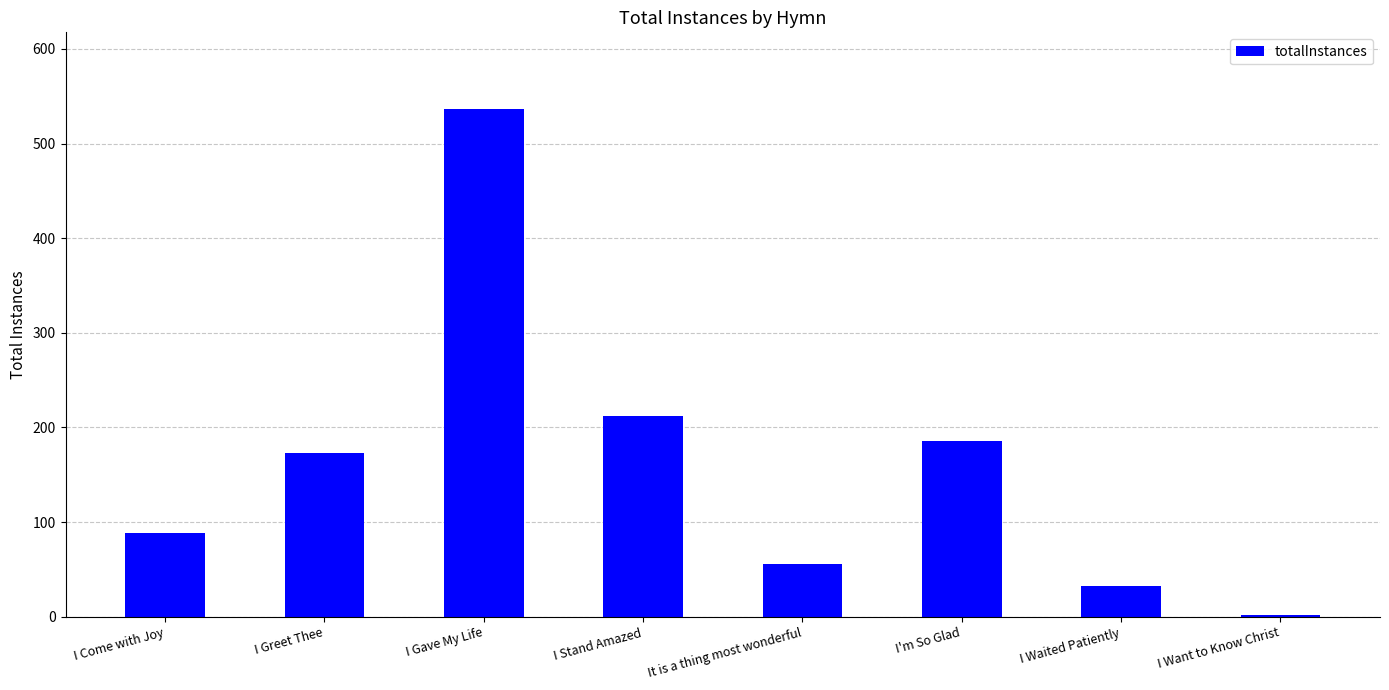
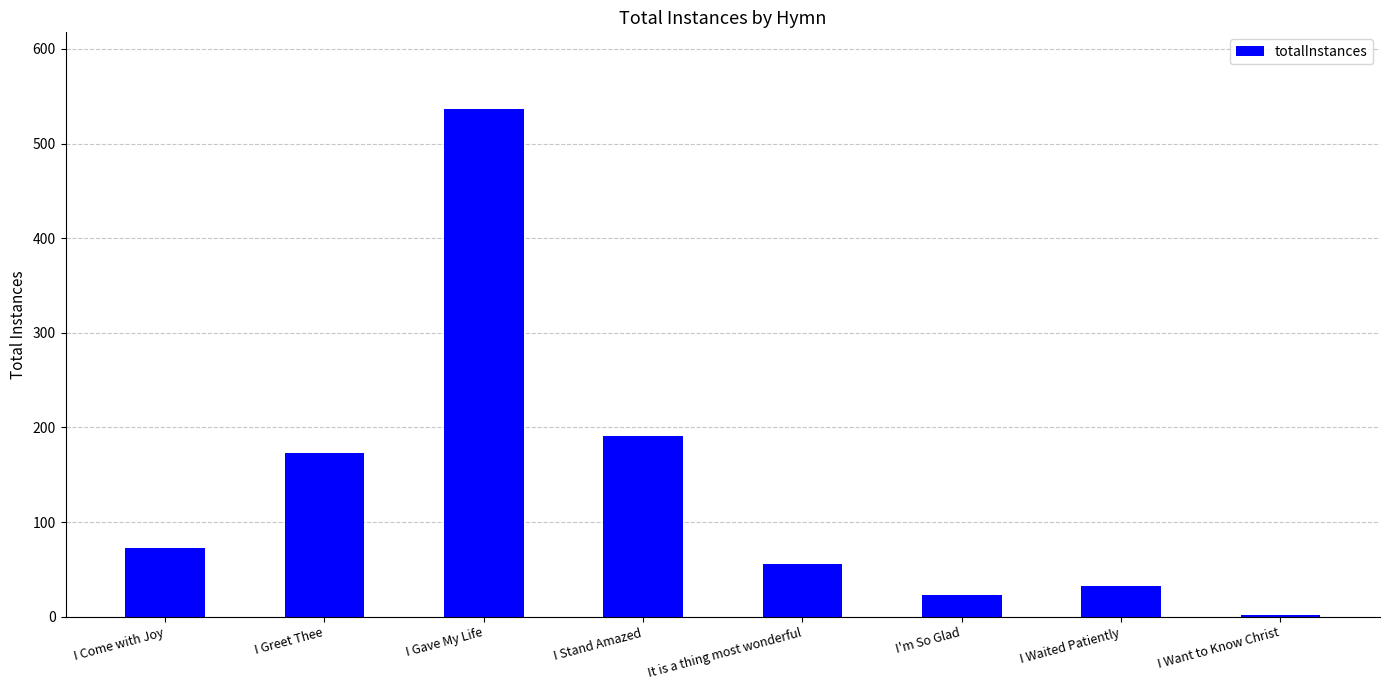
  {
-   "I Come with Joy": 90,
+   "I Come with Joy": 70,
    "I Greet Thee": 170,
    "I Gave My Life": 540,
-   "I Stand Amazed": 210,
+   "I Stand Amazed": 190,
    "It is a thing most wonderful": 60,
-   "I'm So Glad": 190,
+   "I'm So Glad": 20,
    "I Waited Patiently": 30
  }
